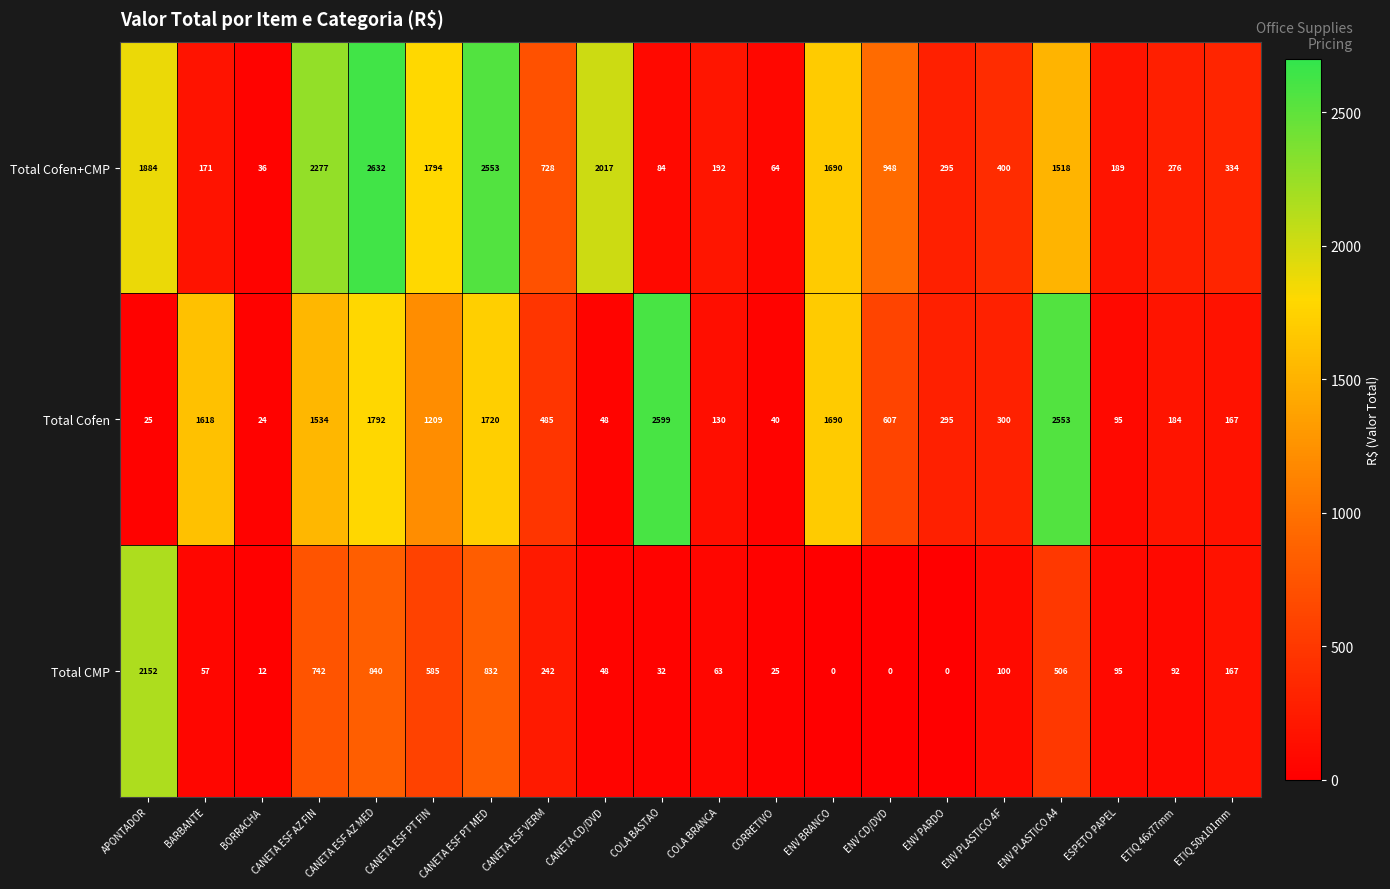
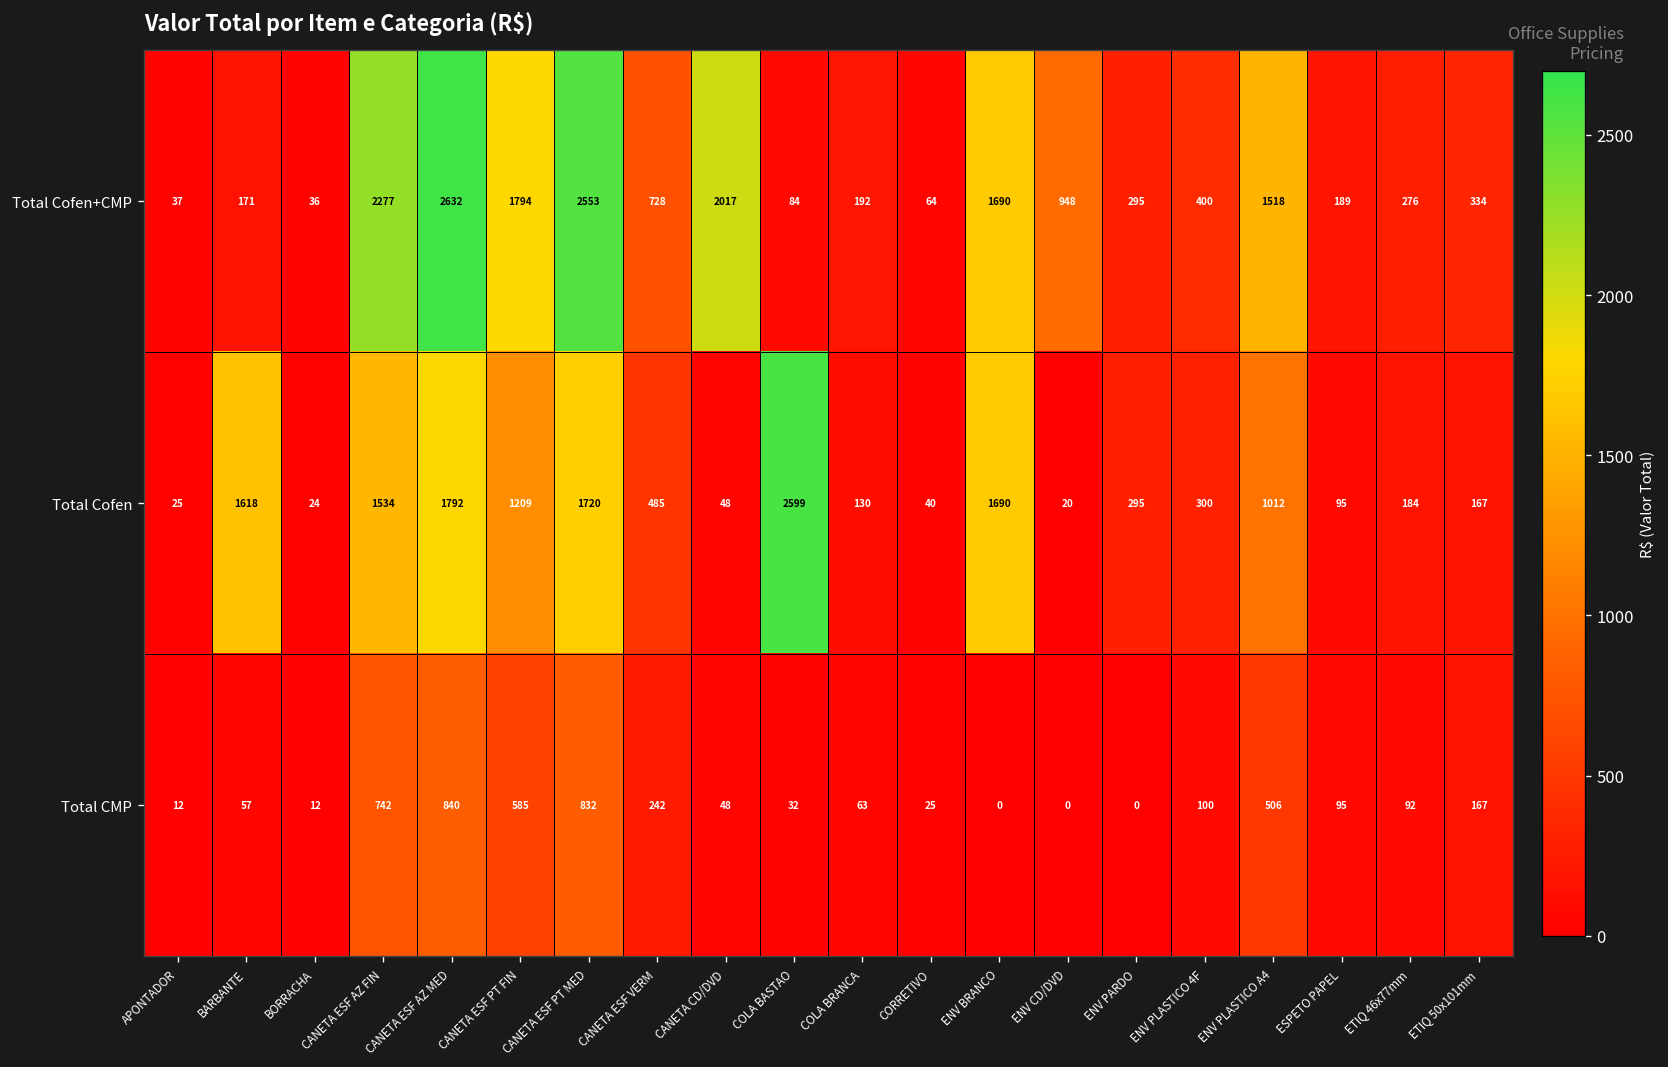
  {
    "Total Cofen+CMP": {
-     "APONTADOR": 1884,
+     "APONTADOR": 37,
      "BARBANTE": 171,
      "BORRACHA": 36,
      "CANETA ESF AZ FIN": 2277,
      "CANETA ESF AZ MED": 2632,
      "CANETA ESF PT FIN": 1794,
      "CANETA ESF PT MED": 2553,
      "CANETA ESF VERM": 728,
      "CANETA CD/DVD": 2017,
      "COLA BASTAO": 84,
      "COLA BRANCA": 192,
      "CORRETIVO": 64,
      "ENV BRANCO": 1690,
      "ENV CD/DVD": 948,
      "ENV PARDO": 295,
      "ENV PLASTICO 4F": 400,
      "ENV PLASTICO A4": 1518,
      "ESPETO PAPEL": 189,
      "ETIQ 46x77mm": 276,
      "ETIQ 50x101mm": 334
    },
    "Total Cofen": {
      "APONTADOR": 25,
      "BARBANTE": 1618,
      "BORRACHA": 24,
      "CANETA ESF AZ FIN": 1534,
      "CANETA ESF AZ MED": 1792,
      "CANETA ESF PT FIN": 1209,
      "CANETA ESF PT MED": 1720,
      "CANETA ESF VERM": 485,
      "CANETA CD/DVD": 48,
      "COLA BASTAO": 2599,
      "COLA BRANCA": 130,
      "CORRETIVO": 40,
      "ENV BRANCO": 1690,
-     "ENV CD/DVD": 607,
+     "ENV CD/DVD": 20,
      "ENV PARDO": 295,
      "ENV PLASTICO 4F": 300,
-     "ENV PLASTICO A4": 2553,
+     "ENV PLASTICO A4": 1012,
      "ESPETO PAPEL": 95,
      "ETIQ 46x77mm": 184,
      "ETIQ 50x101mm": 167
    },
    "Total CMP": {
-     "APONTADOR": 2152,
+     "APONTADOR": 12,
      "BARBANTE": 57,
      "BORRACHA": 12,
      "CANETA ESF AZ FIN": 742,
      "CANETA ESF AZ MED": 840,
      "CANETA ESF PT FIN": 585,
      "CANETA ESF PT MED": 832,
      "CANETA ESF VERM": 242,
      "CANETA CD/DVD": 48,
      "COLA BASTAO": 32,
      "COLA BRANCA": 63,
      "CORRETIVO": 25,
      "ENV BRANCO": 0,
      "ENV CD/DVD": 0,
      "ENV PARDO": 0,
      "ENV PLASTICO 4F": 100,
      "ENV PLASTICO A4": 506,
      "ESPETO PAPEL": 95,
      "ETIQ 46x77mm": 92,
      "ETIQ 50x101mm": 167
    }
  }
